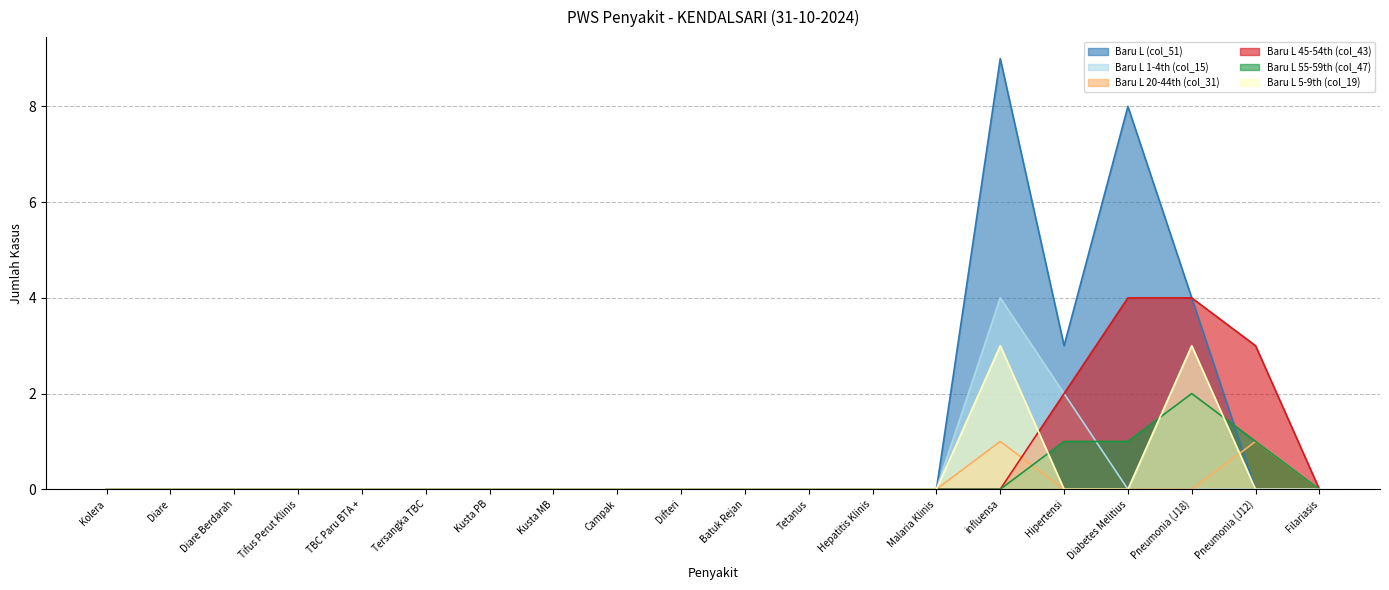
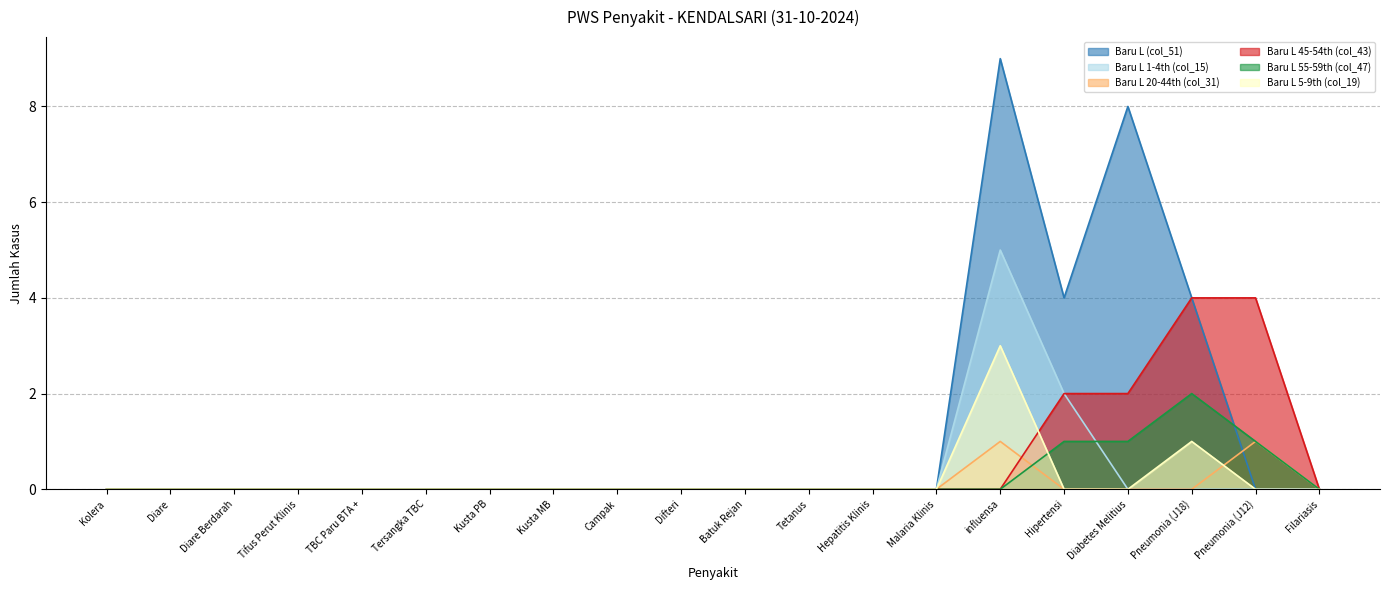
  {
    "Baru L (col_51)": {
      "influensa": 9,
-     "Hipertensi": 3,
+     "Hipertensi": 4,
      "Diabetes Melitius": 8
    },
    "Baru L 1-4th (col_15)": {
-     "influensa": 4
+     "influensa": 5
    },
    "Baru L 20-44th (col_31)": {
      "influensa": 1
    },
    "Baru L 45-54th (col_43)": {
-     "Diabetes Melitius": 4,
-     "Pneumonia (J12)": 3
+     "Diabetes Melitius": 2,
+     "Pneumonia (J12)": 4
    },
    "Baru L 55-59th (col_47)": {
      "Hipertensi": 1,
      "Diabetes Melitius": 1,
      "Pneumonia (J18)": 2
    },
    "Baru L 5-9th (col_19)": {
      "influensa": 3,
-     "Pneumonia (J18)": 3
+     "Pneumonia (J18)": 1
    }
  }
